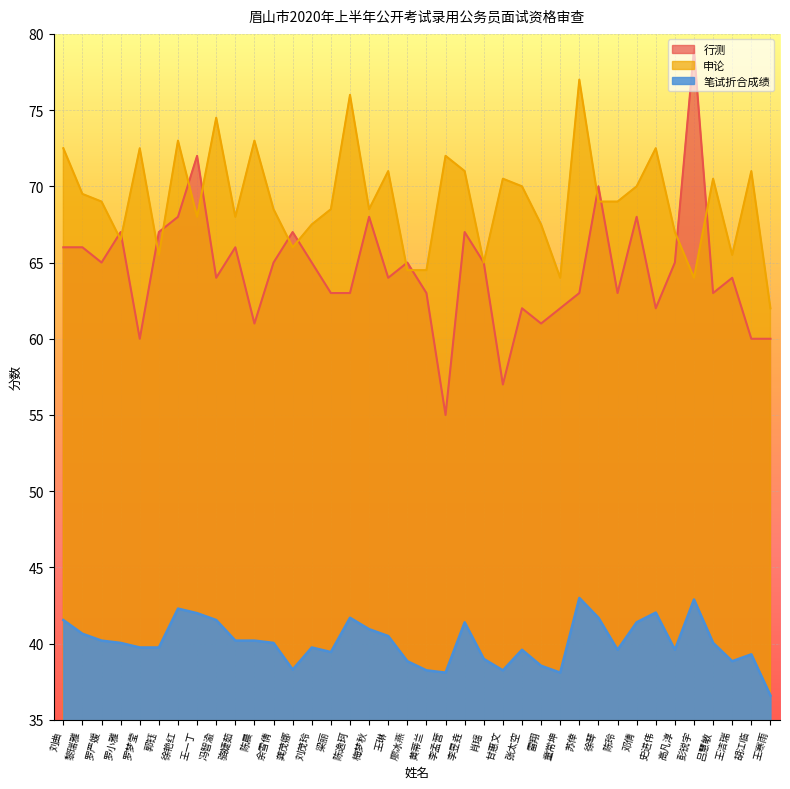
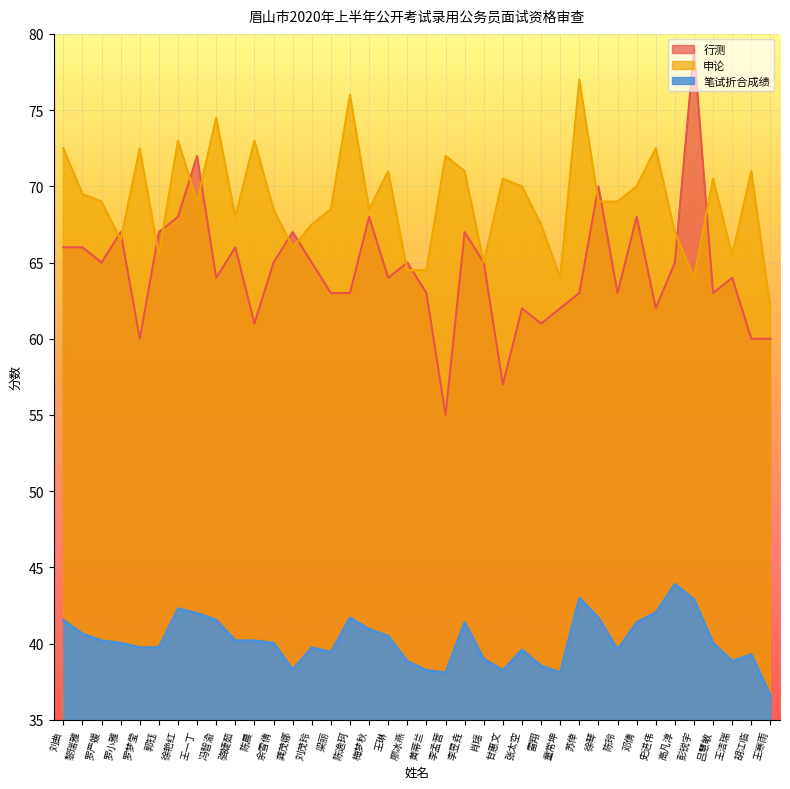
  {
    "行测": {
      "刘曲": 66.0,
      "黎瑞雅": 66.0,
      "罗严媛": 65.0,
      "罗小雅": 67.0,
      "罗梦莹": 60.0,
      "郭钰": 67.0,
      "徐艳红": 68.0,
      "王一丁": 72.0,
      "冯智渝": 64.0,
      "骆婕茹": 66.0,
      "陈晨": 61.0,
      "余雪倩": 65.0,
      "龚茂娜": 67.0,
      "刘茂玲": 65.0,
      "梁丽": 63.0,
      "陈逸珂": 63.0,
      "梅梦秋": 68.0,
      "王琳": 64.0,
      "廖冰燕": 65.0,
      "黄蒂兰": 63.0,
      "李孟营": 55.0,
      "李昱垚": 67.0,
      "甘惠文": 57.0,
      "张太空": 62.0,
      "雷翔": 61.0,
      "童常坤": 62.0,
      "苏倖": 63.0,
      "徐琴": 70.0,
      "陈玲": 63.0,
      "邓倩": 68.0,
      "史进伟": 62.0,
      "高凡淳": 65.0,
      "吕慧敏": 63.0,
      "王洁瑞": 64.0,
      "胡江临": 60.0,
      "王寒雨": 60.0
    },
    "申论": {
      "刘曲": 72.5,
      "黎瑞雅": 69.5,
      "罗严媛": 69,
      "罗小雅": 66.5,
      "罗梦莹": 72.5,
      "郭钰": 65.5,
      "徐艳红": 73,
-     "王一丁": 68,
+     "王一丁": 69,
      "冯智渝": 74.5,
      "骆婕茹": 68,
      "陈晨": 73,
      "余雪倩": 68.5,
      "龚茂娜": 66,
      "刘茂玲": 67.5,
      "梁丽": 68.5,
      "陈逸珂": 76,
      "梅梦秋": 68.5,
      "王琳": 71,
      "廖冰燕": 64.5,
      "黄蒂兰": 64.5,
      "李孟营": 72,
      "李昱垚": 71,
      "甘惠文": 70.5,
      "张太空": 70,
      "雷翔": 67.5,
      "童常坤": 64,
      "苏倖": 77,
      "徐琴": 69,
      "陈玲": 69,
      "邓倩": 70,
      "史进伟": 72.5,
      "高凡淳": 67,
      "彭锐宇": 64,
      "吕慧敏": 70.5,
      "王洁瑞": 65.5,
      "胡江临": 71,
      "王寒雨": 62
    },
    "笔试折合成绩": {
      "刘曲": 41.6,
      "黎瑞雅": 40.7,
      "罗严媛": 40.2,
      "罗小雅": 40.1,
      "罗梦莹": 39.8,
      "郭钰": 39.8,
      "徐艳红": 42.3,
      "王一丁": 42.0,
      "冯智渝": 41.6,
      "骆婕茹": 40.2,
      "陈晨": 40.2,
      "余雪倩": 40.1,
      "龚茂娜": 38.3,
      "刘茂玲": 39.8,
      "梁丽": 39.5,
      "陈逸珂": 41.7,
      "梅梦秋": 41.0,
      "王琳": 40.5,
      "廖冰燕": 38.9,
      "黄蒂兰": 38.3,
      "李孟营": 38.1,
      "李昱垚": 41.4,
      "肖瑶": 39.0,
      "甘惠文": 38.3,
      "张太空": 39.6,
      "雷翔": 38.6,
      "童常坤": 38.1,
      "苏倖": 43.0,
      "徐琴": 41.7,
      "陈玲": 39.6,
      "邓倩": 41.4,
      "史进伟": 42.0,
-     "高凡淳": 39.6,
+     "高凡淳": 43.9,
      "彭锐宇": 42.9,
      "吕慧敏": 40.1,
      "王洁瑞": 38.9,
      "胡江临": 39.3,
      "王寒雨": 36.6
    }
  }
